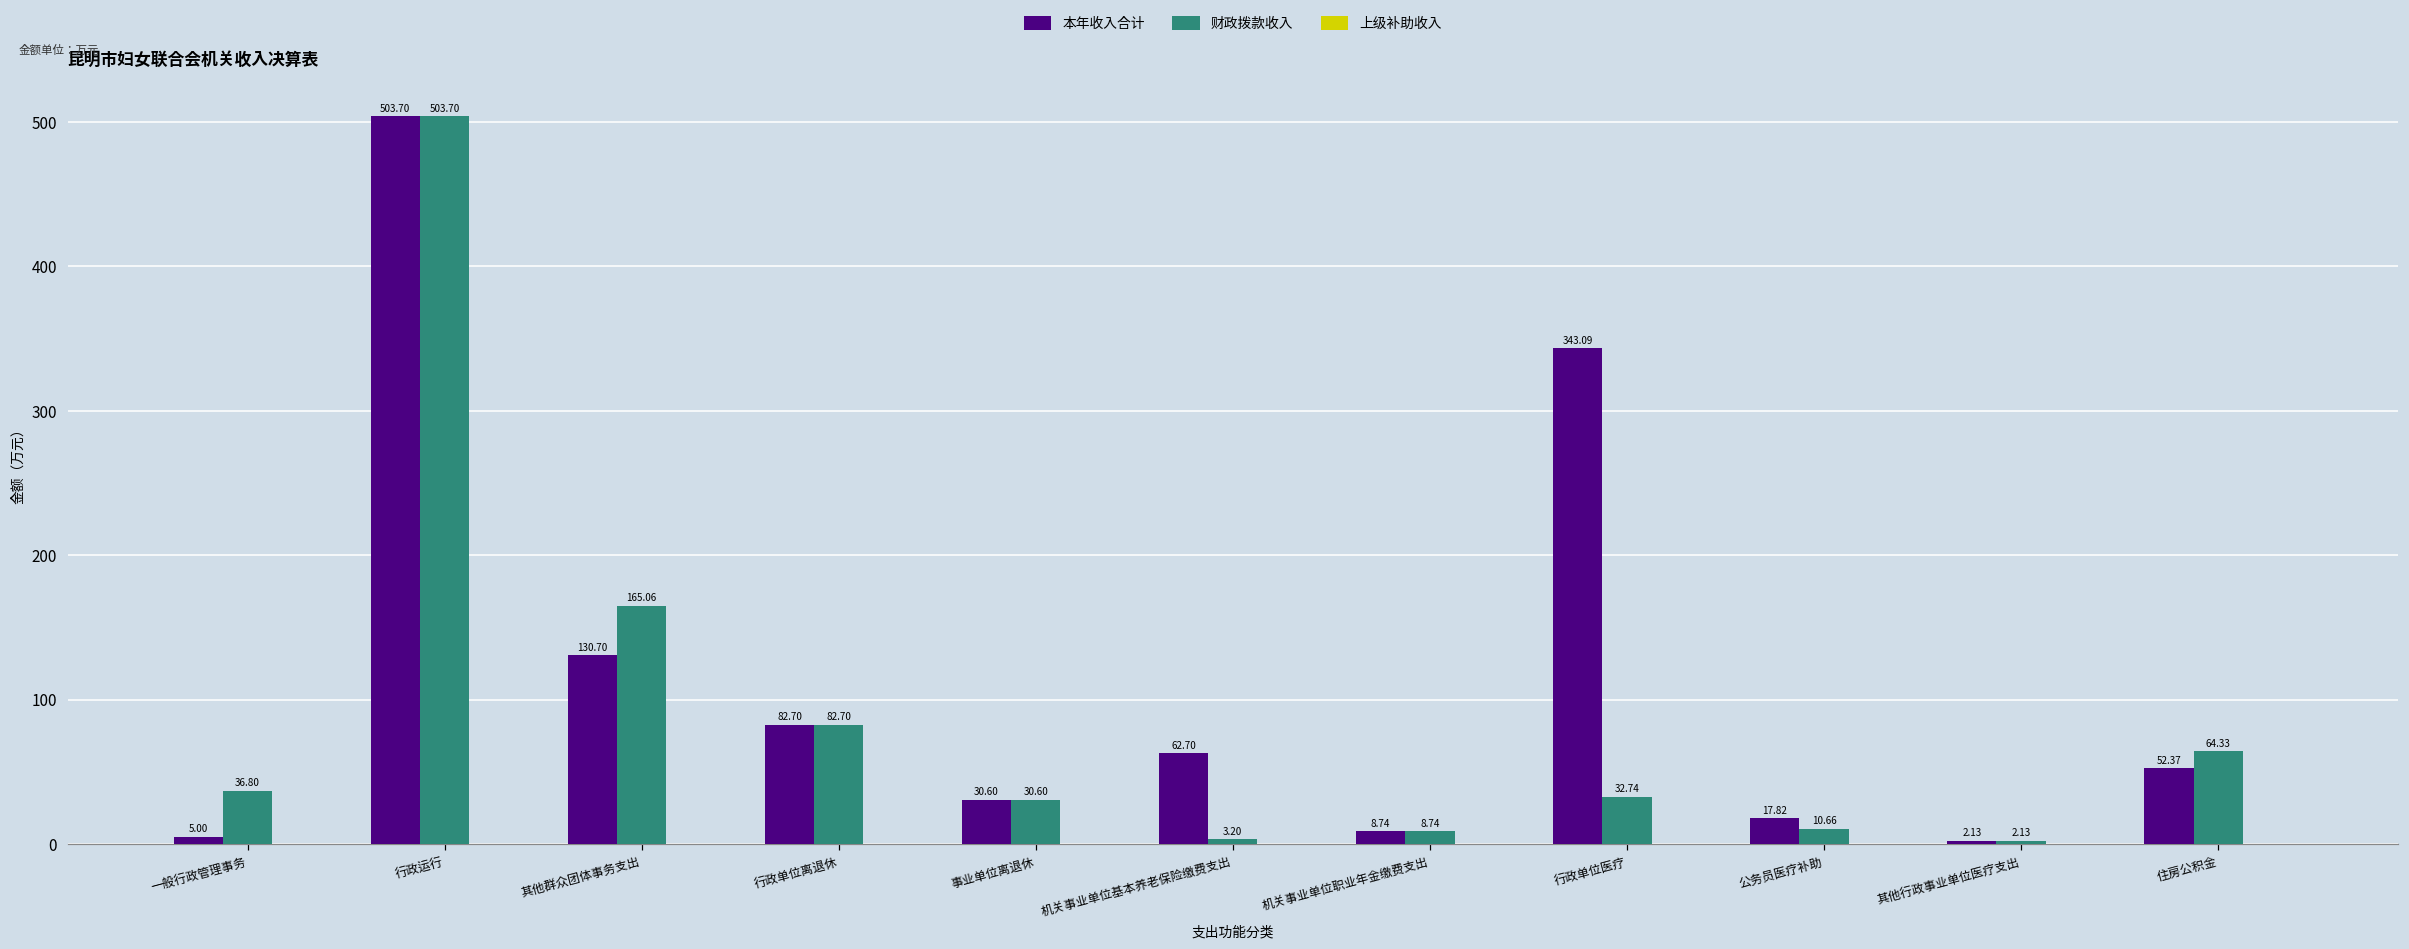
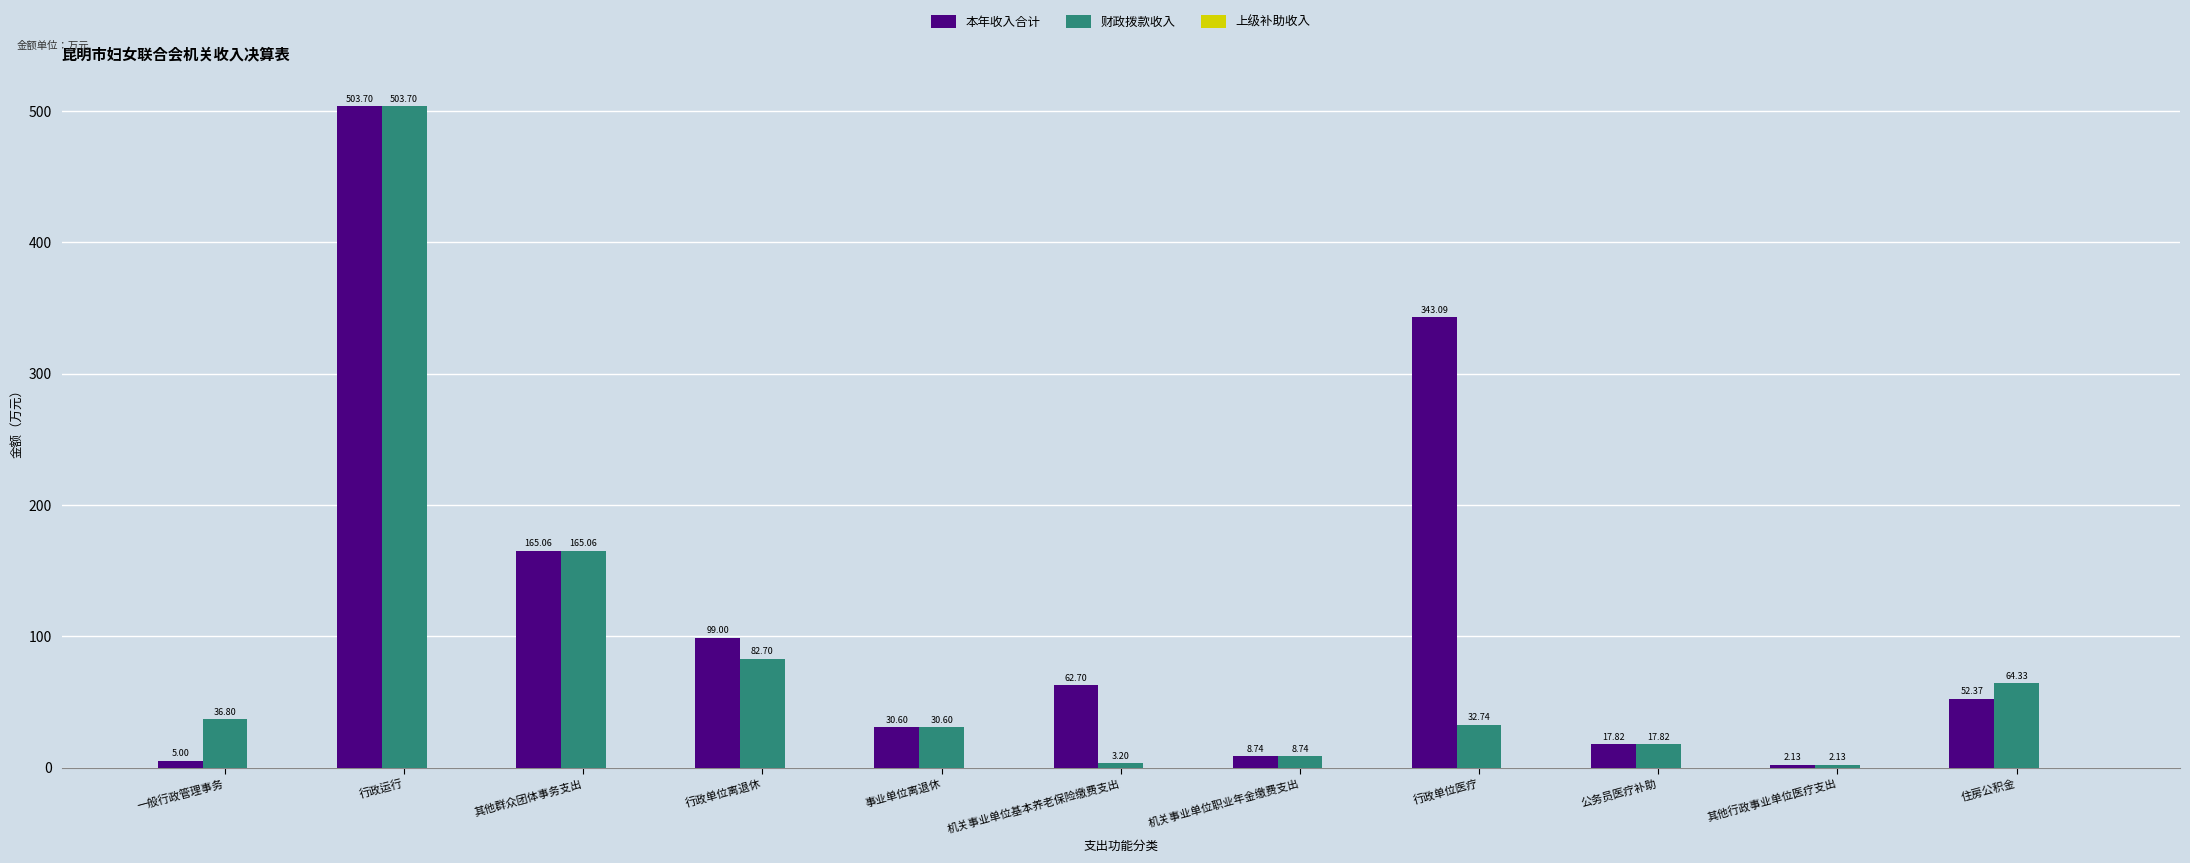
  {
    "本年收入合计": {
      "一般行政管理事务": 5.00,
      "行政运行": 503.70,
-     "其他群众团体事务支出": 130.70,
-     "行政单位离退休": 82.70,
+     "其他群众团体事务支出": 165.06,
+     "行政单位离退休": 99.00,
      "事业单位离退休": 30.60,
      "机关事业单位基本养老保险缴费支出": 62.70,
      "机关事业单位职业年金缴费支出": 8.74,
      "行政单位医疗": 343.09,
      "公务员医疗补助": 17.82,
      "其他行政事业单位医疗支出": 2.13,
      "住房公积金": 52.37
    },
    "财政拨款收入": {
      "一般行政管理事务": 36.80,
      "行政运行": 503.70,
      "其他群众团体事务支出": 165.06,
      "行政单位离退休": 82.70,
      "事业单位离退休": 30.60,
      "机关事业单位基本养老保险缴费支出": 3.20,
      "机关事业单位职业年金缴费支出": 8.74,
      "行政单位医疗": 32.74,
-     "公务员医疗补助": 10.66,
+     "公务员医疗补助": 17.82,
      "其他行政事业单位医疗支出": 2.13,
      "住房公积金": 64.33
    },
    "上级补助收入": {
      "一般行政管理事务": 0,
      "行政运行": 0,
      "其他群众团体事务支出": 0,
      "行政单位离退休": 0,
      "事业单位离退休": 0,
      "机关事业单位基本养老保险缴费支出": 0,
      "机关事业单位职业年金缴费支出": 0,
      "行政单位医疗": 0,
      "公务员医疗补助": 0,
      "其他行政事业单位医疗支出": 0,
      "住房公积金": 0
    }
  }
